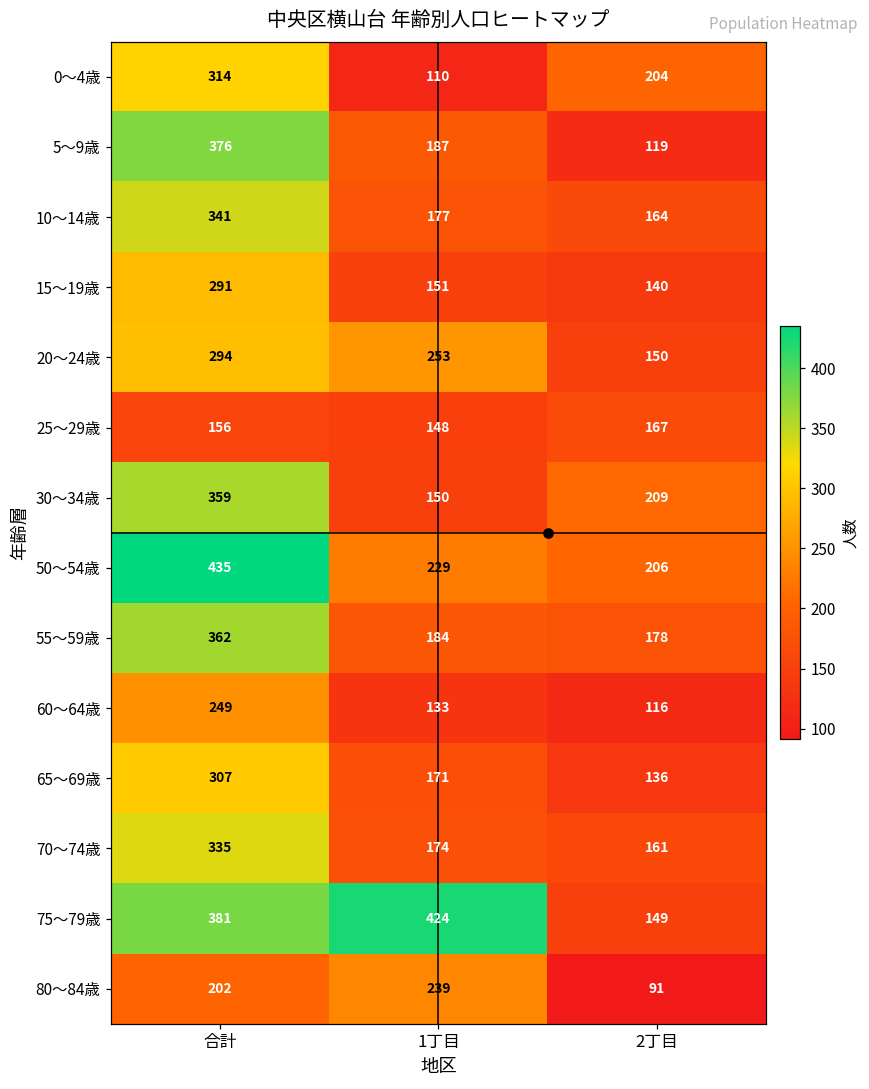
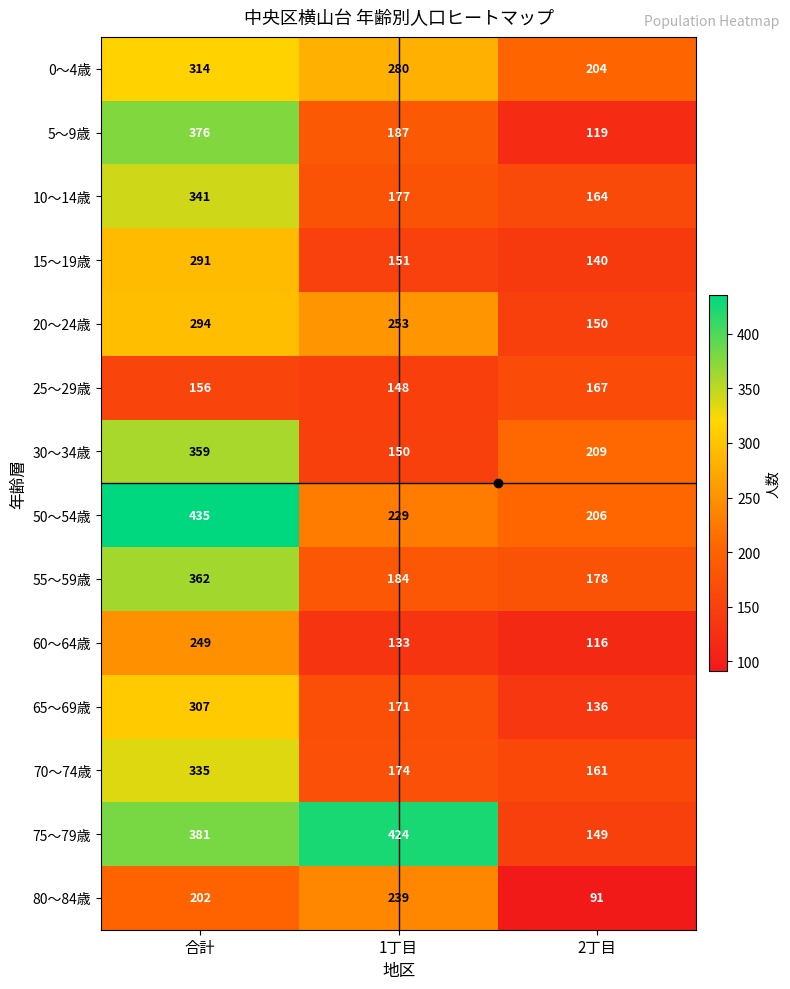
  {
    "0～4歳": {
      "合計": 314,
-     "1丁目": 110,
+     "1丁目": 280,
      "2丁目": 204
    },
    "5～9歳": {
      "合計": 376,
      "1丁目": 187,
      "2丁目": 119
    },
    "10～14歳": {
      "合計": 341,
      "1丁目": 177,
      "2丁目": 164
    },
    "15～19歳": {
      "合計": 291,
      "1丁目": 151,
      "2丁目": 140
    },
    "20～24歳": {
      "合計": 294,
      "1丁目": 253,
      "2丁目": 150
    },
    "25～29歳": {
      "合計": 156,
      "1丁目": 148,
      "2丁目": 167
    },
    "30～34歳": {
      "合計": 359,
      "1丁目": 150,
      "2丁目": 209
    },
    "50～54歳": {
      "合計": 435,
      "1丁目": 229,
      "2丁目": 206
    },
    "55～59歳": {
      "合計": 362,
      "1丁目": 184,
      "2丁目": 178
    },
    "60～64歳": {
      "合計": 249,
      "1丁目": 133,
      "2丁目": 116
    },
    "65～69歳": {
      "合計": 307,
      "1丁目": 171,
      "2丁目": 136
    },
    "70～74歳": {
      "合計": 335,
      "1丁目": 174,
      "2丁目": 161
    },
    "75～79歳": {
      "合計": 381,
      "1丁目": 424,
      "2丁目": 149
    },
    "80～84歳": {
      "合計": 202,
      "1丁目": 239,
      "2丁目": 91
    }
  }
